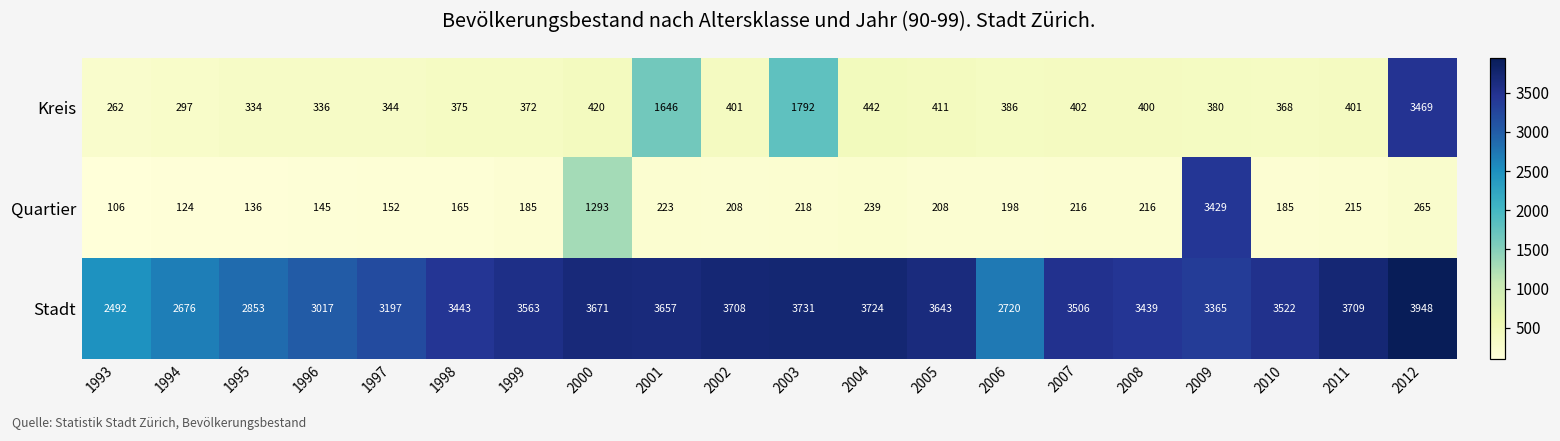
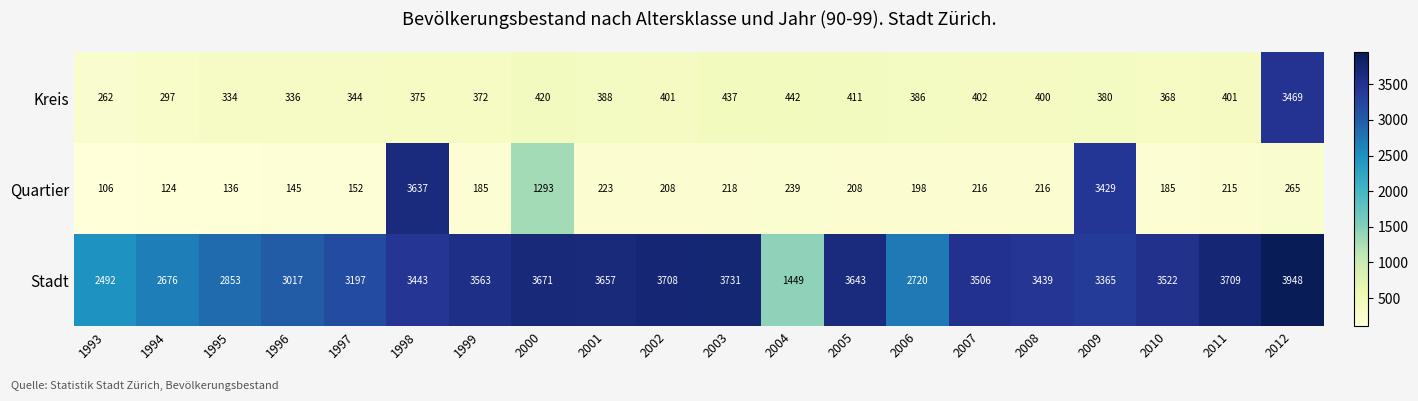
  {
    "Kreis": {
      "1993": 262,
      "1994": 297,
      "1995": 334,
      "1996": 336,
      "1997": 344,
      "1998": 375,
      "1999": 372,
      "2000": 420,
-     "2001": 1646,
+     "2001": 388,
      "2002": 401,
-     "2003": 1792,
+     "2003": 437,
      "2004": 442,
      "2005": 411,
      "2006": 386,
      "2007": 402,
      "2008": 400,
      "2009": 380,
      "2010": 368,
      "2011": 401,
      "2012": 3469
    },
    "Quartier": {
      "1993": 106,
      "1994": 124,
      "1995": 136,
      "1996": 145,
      "1997": 152,
-     "1998": 165,
+     "1998": 3637,
      "1999": 185,
      "2000": 1293,
      "2001": 223,
      "2002": 208,
      "2003": 218,
      "2004": 239,
      "2005": 208,
      "2006": 198,
      "2007": 216,
      "2008": 216,
      "2009": 3429,
      "2010": 185,
      "2011": 215,
      "2012": 265
    },
    "Stadt": {
      "1993": 2492,
      "1994": 2676,
      "1995": 2853,
      "1996": 3017,
      "1997": 3197,
      "1998": 3443,
      "1999": 3563,
      "2000": 3671,
      "2001": 3657,
      "2002": 3708,
      "2003": 3731,
-     "2004": 3724,
+     "2004": 1449,
      "2005": 3643,
      "2006": 2720,
      "2007": 3506,
      "2008": 3439,
      "2009": 3365,
      "2010": 3522,
      "2011": 3709,
      "2012": 3948
    }
  }
